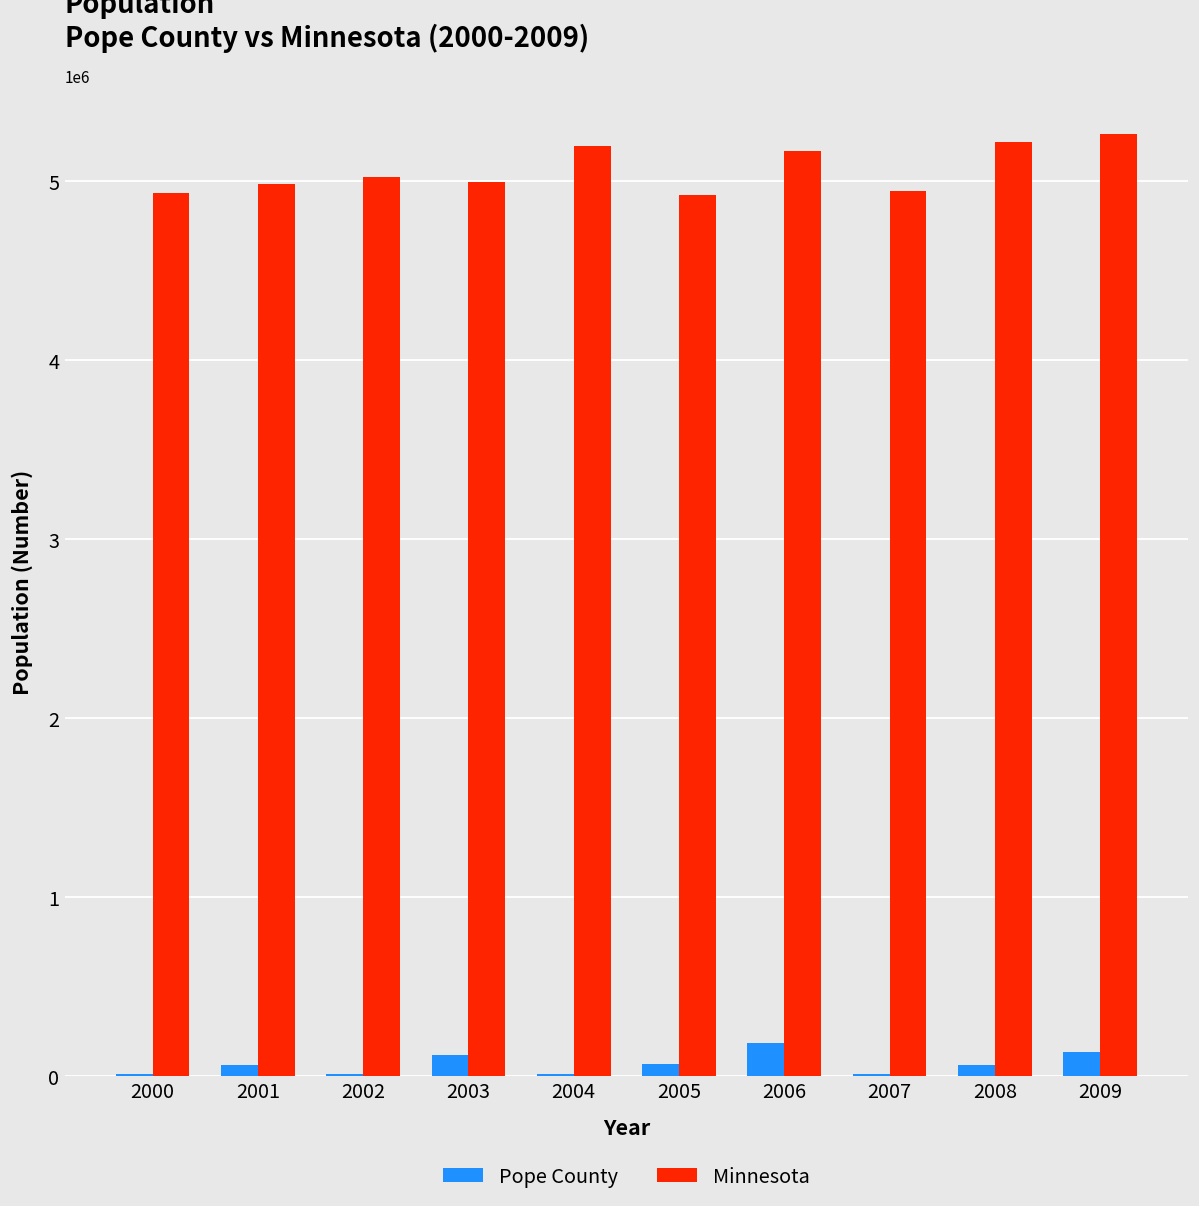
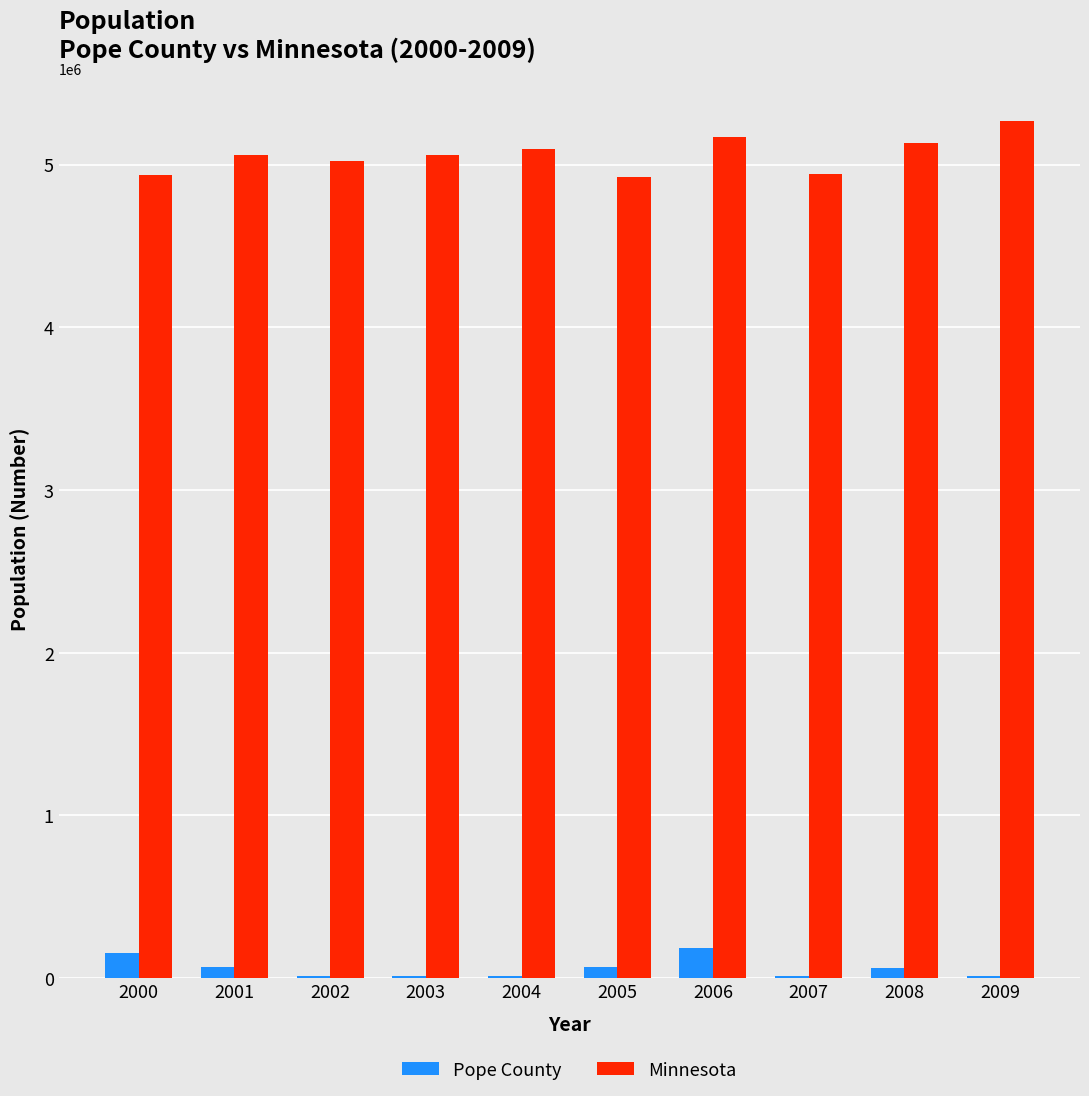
  {
    "Pope County": {
-     "2000": 10000,
+     "2000": 160000,
      "2001": 70000,
-     "2003": 120000,
+     "2003": 10000,
      "2005": 70000,
      "2006": 190000,
      "2008": 60000,
-     "2009": 140000
+     "2009": 10000
    },
    "Minnesota": {
      "2000": 4930000,
-     "2001": 4990000,
+     "2001": 5060000,
      "2002": 5020000,
-     "2003": 5000000,
-     "2004": 5200000,
+     "2003": 5060000,
+     "2004": 5090000,
      "2005": 4920000,
      "2006": 5170000,
      "2007": 4940000,
-     "2008": 5220000,
+     "2008": 5130000,
      "2009": 5270000
    }
  }
